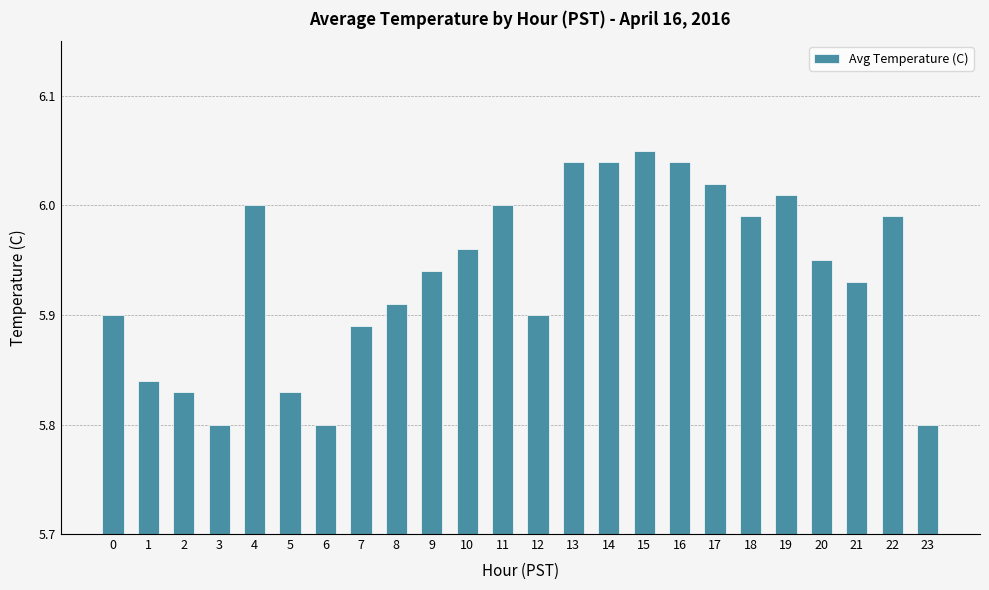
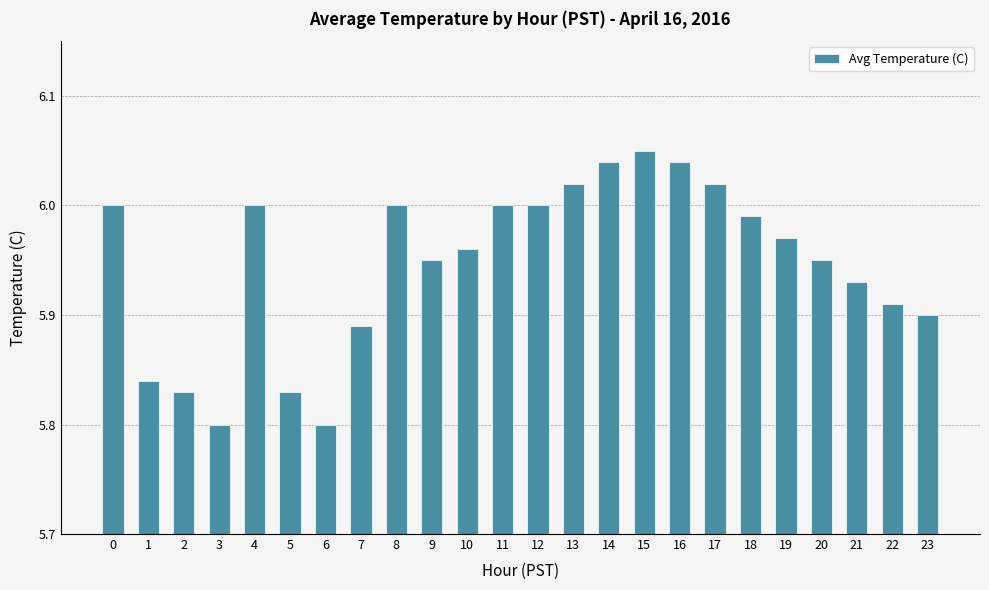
  {
-   "0": 5.9,
+   "0": 6.0,
    "1": 5.84,
    "2": 5.83,
    "3": 5.80,
    "4": 6.00,
    "5": 5.83,
    "6": 5.80,
    "7": 5.89,
-   "8": 5.91,
-   "9": 5.94,
+   "8": 6.00,
+   "9": 5.95,
    "10": 5.96,
    "11": 6.00,
-   "12": 5.9,
-   "13": 6.04,
+   "12": 6.0,
+   "13": 6.02,
    "14": 6.04,
    "15": 6.05,
    "16": 6.04,
    "17": 6.02,
    "18": 5.99,
-   "19": 6.01,
+   "19": 5.97,
    "20": 5.95,
    "21": 5.93,
-   "22": 5.99,
-   "23": 5.8
+   "22": 5.91,
+   "23": 5.9
  }
